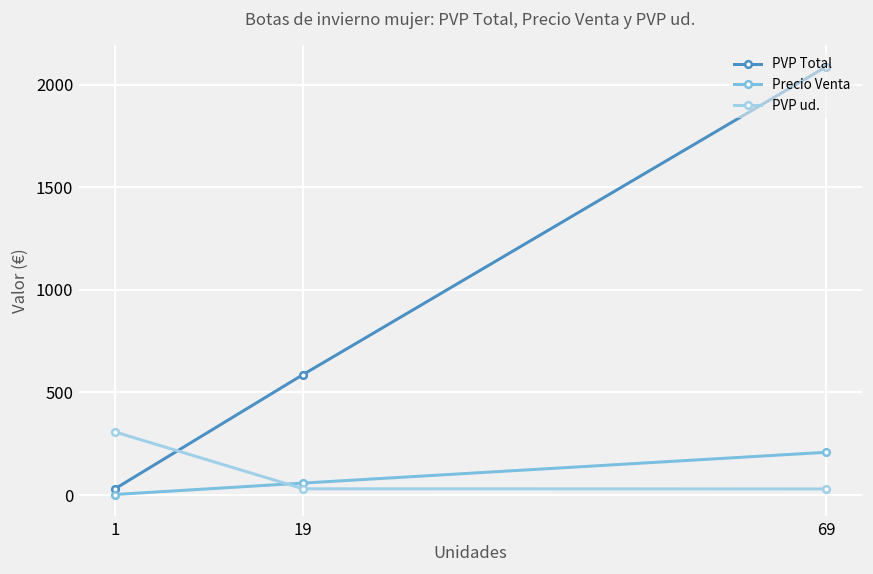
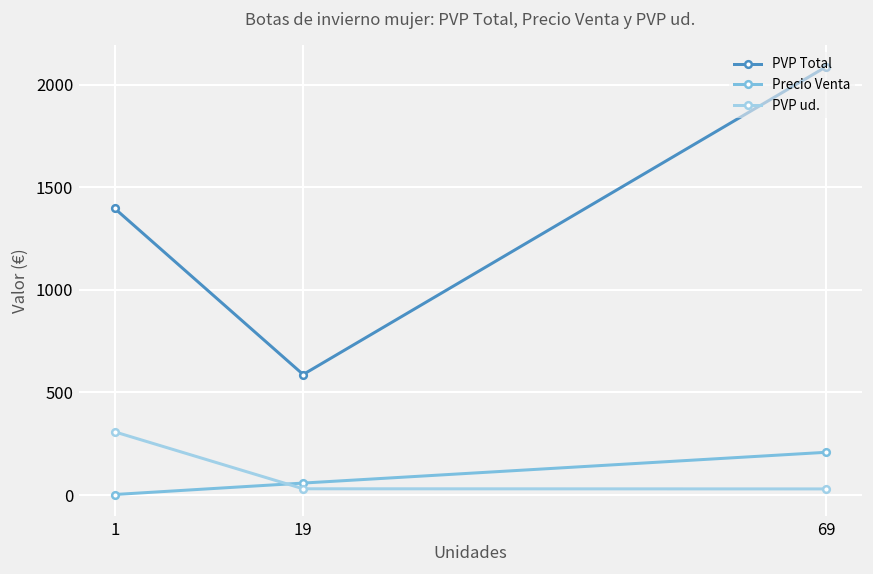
  {
    "PVP Total": {
-     "1": 30,
+     "1": 1400,
      "19": 590
    }
  }
